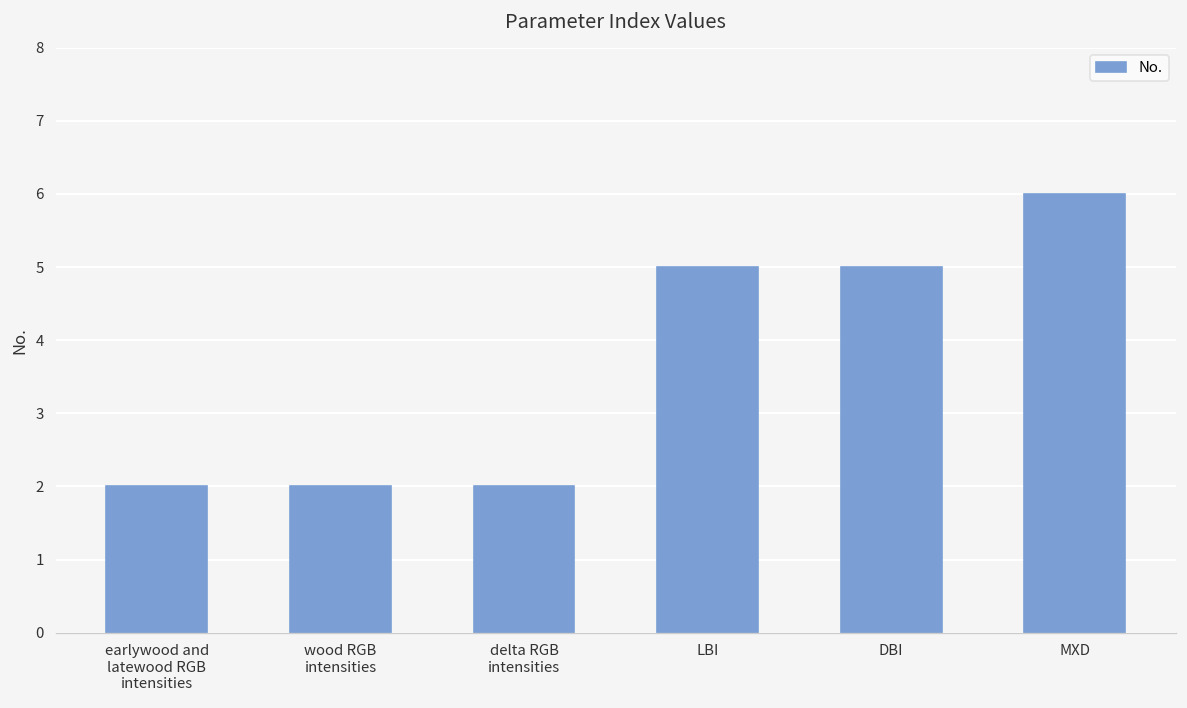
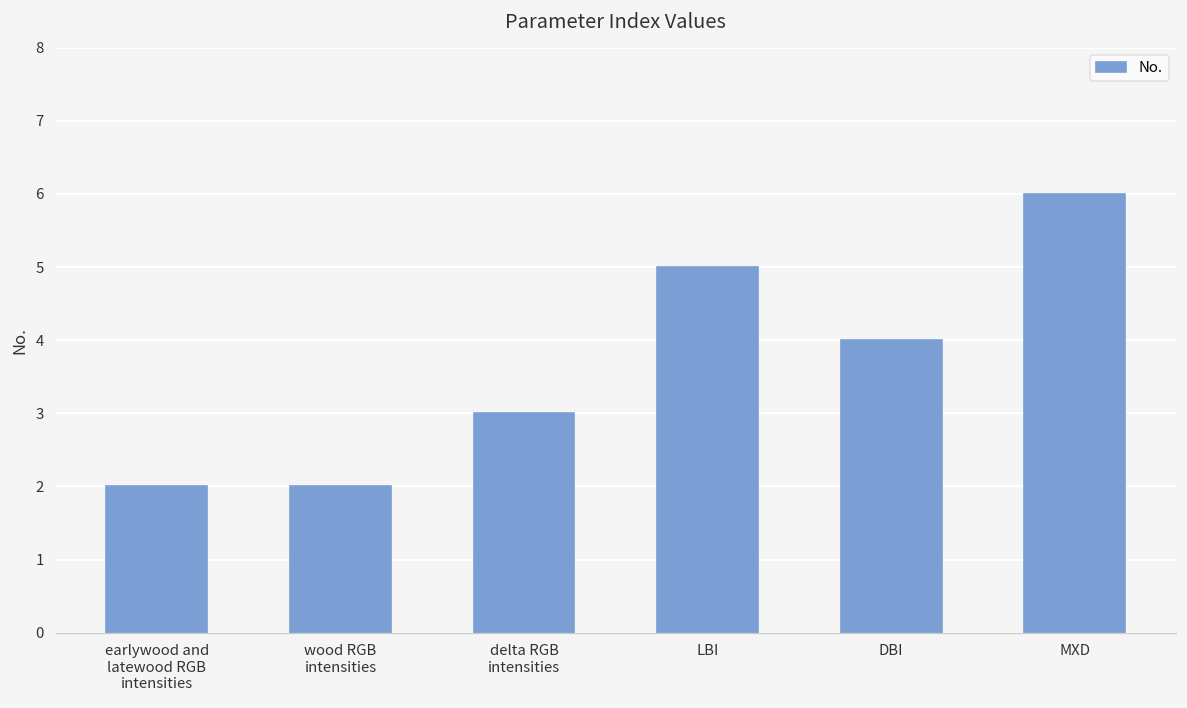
  {
    "earlywood and latewood RGB intensities": 2,
    "wood RGB intensities": 2,
-   "delta RGB intensities": 2,
+   "delta RGB intensities": 3,
    "LBI": 5,
-   "DBI": 5,
+   "DBI": 4,
    "MXD": 6
  }
